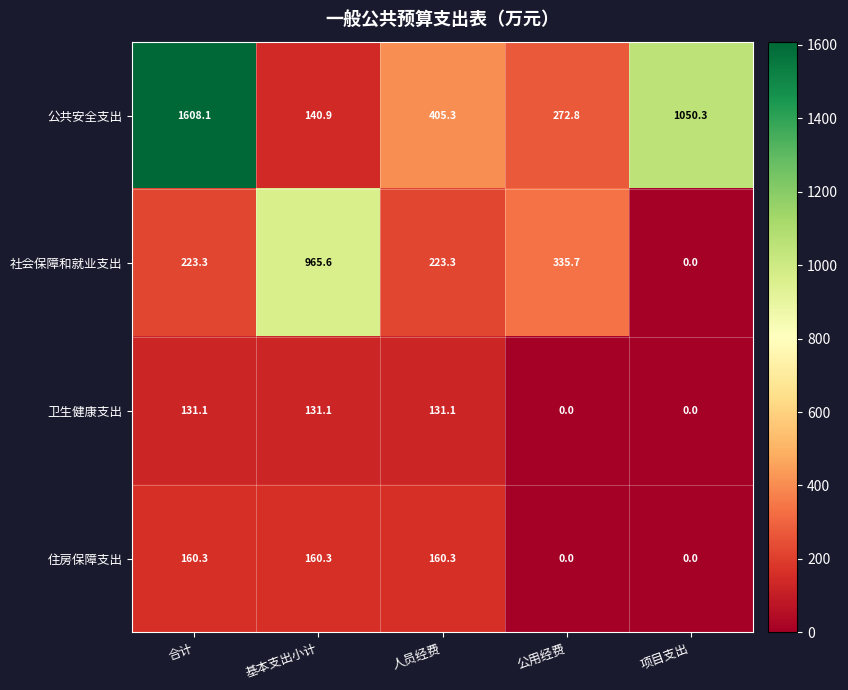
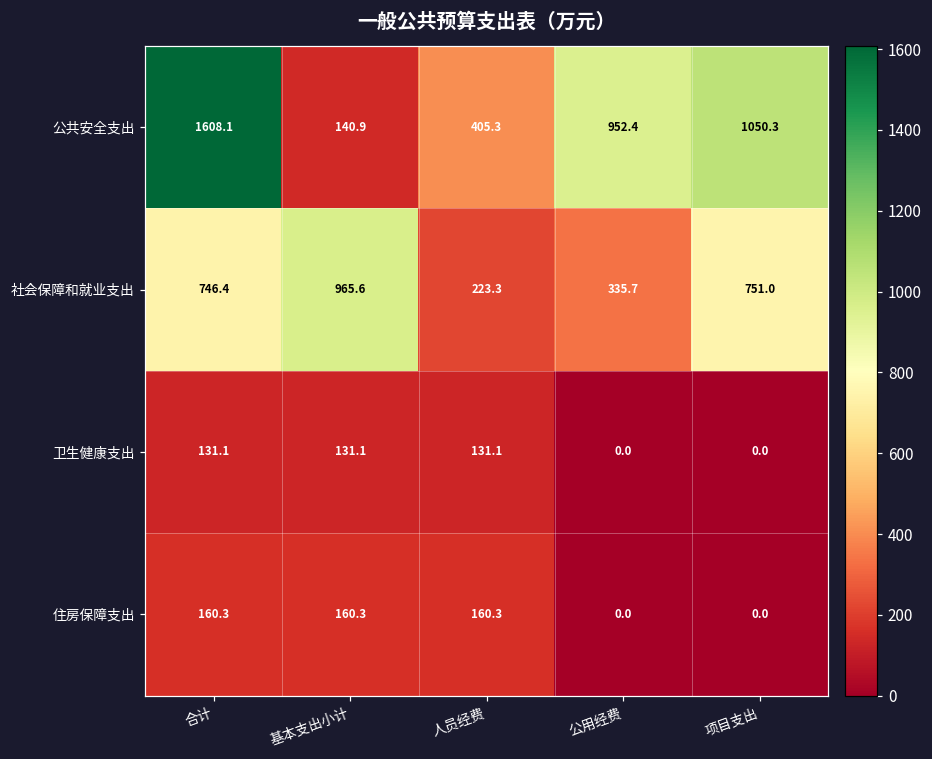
  {
    "公共安全支出": {
      "合计": 1608.1,
      "基本支出小计": 140.9,
      "人员经费": 405.3,
-     "公用经费": 272.8,
+     "公用经费": 952.4,
      "项目支出": 1050.3
    },
    "社会保障和就业支出": {
-     "合计": 223.3,
+     "合计": 746.4,
      "基本支出小计": 965.6,
      "人员经费": 223.3,
      "公用经费": 335.7,
-     "项目支出": 0.0
+     "项目支出": 751.0
    },
    "卫生健康支出": {
      "合计": 131.1,
      "基本支出小计": 131.1,
      "人员经费": 131.1,
      "公用经费": 0.0,
      "项目支出": 0.0
    },
    "住房保障支出": {
      "合计": 160.3,
      "基本支出小计": 160.3,
      "人员经费": 160.3,
      "公用经费": 0.0,
      "项目支出": 0.0
    }
  }
